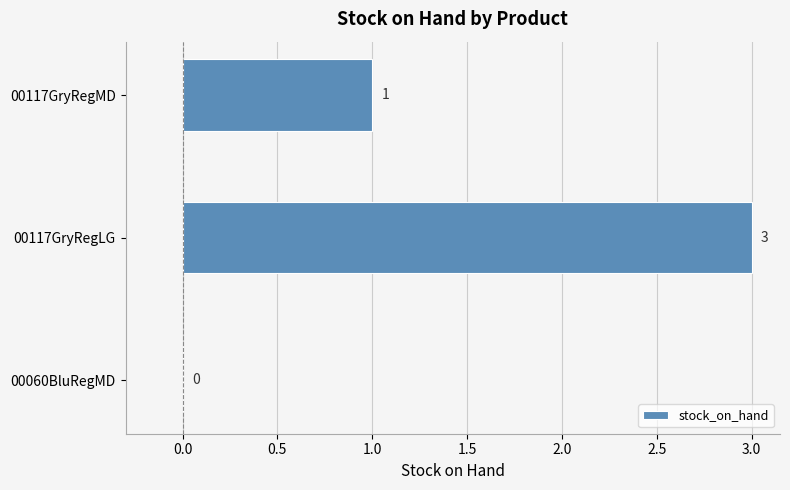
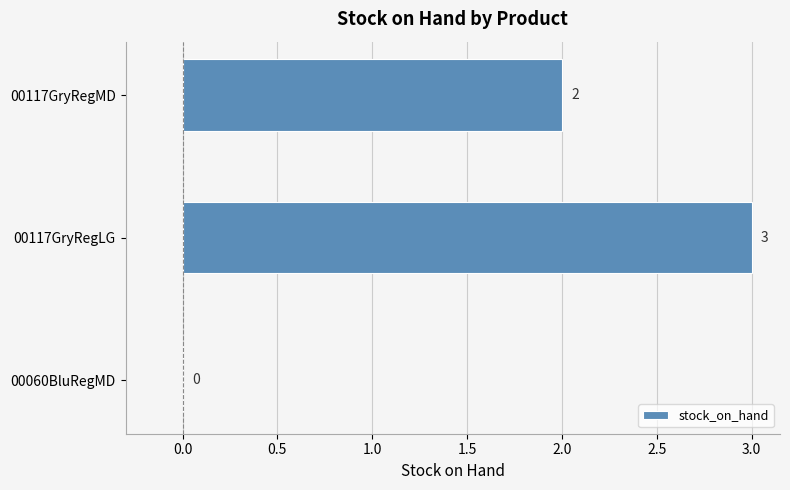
  {
-   "00117GryRegMD": 1,
+   "00117GryRegMD": 2,
    "00117GryRegLG": 3,
    "00060BluRegMD": 0
  }
